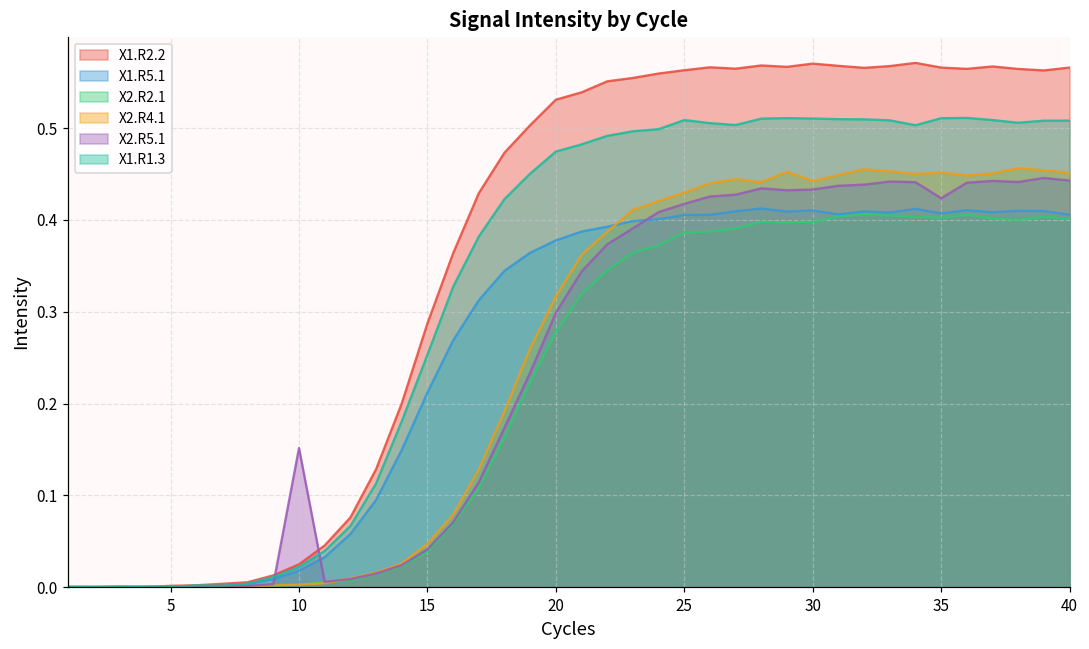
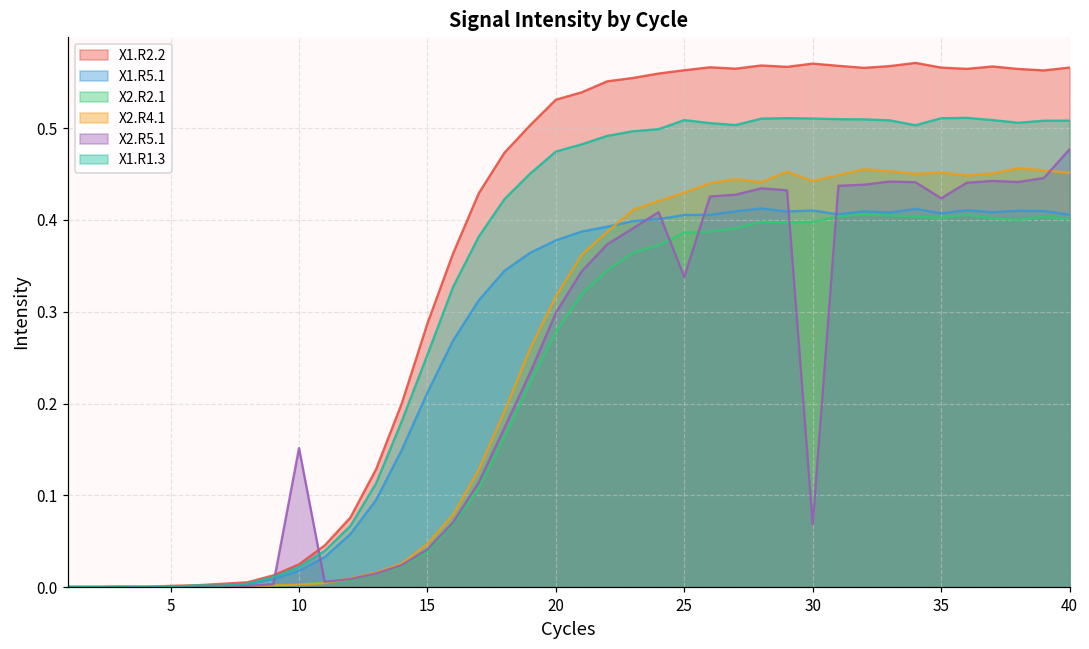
  {
    "X2.R5.1": {
      "10": 0.15,
      "20": 0.30,
-     "25": 0.42,
-     "30": 0.43,
+     "25": 0.34,
+     "30": 0.07,
      "35": 0.42,
-     "40": 0.44
+     "40": 0.48
    }
  }
